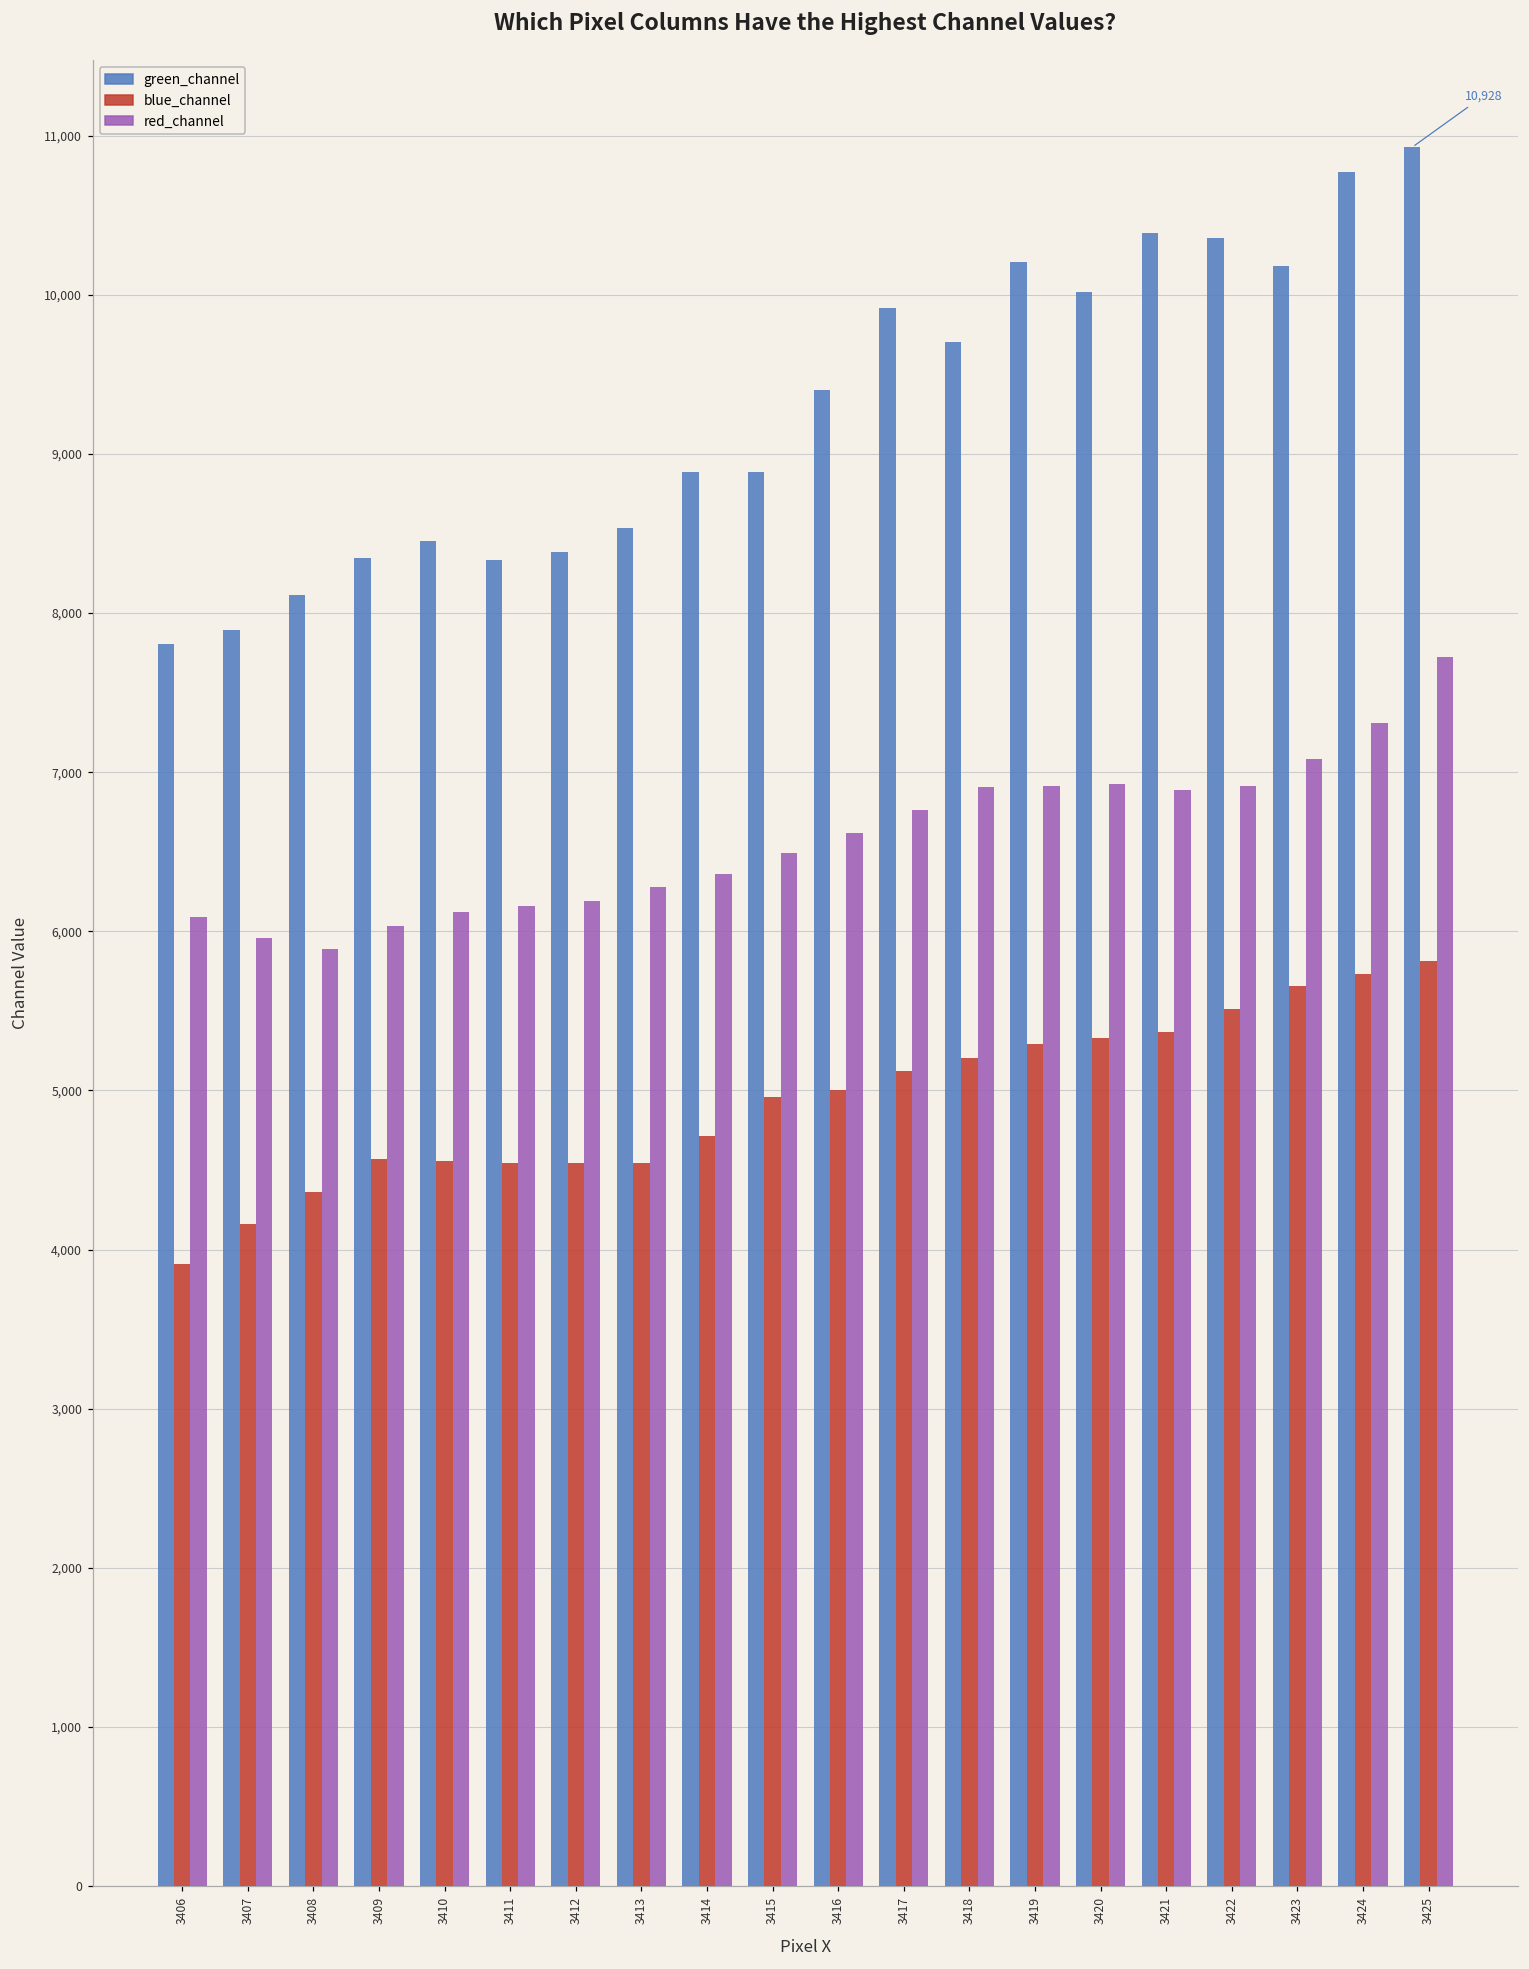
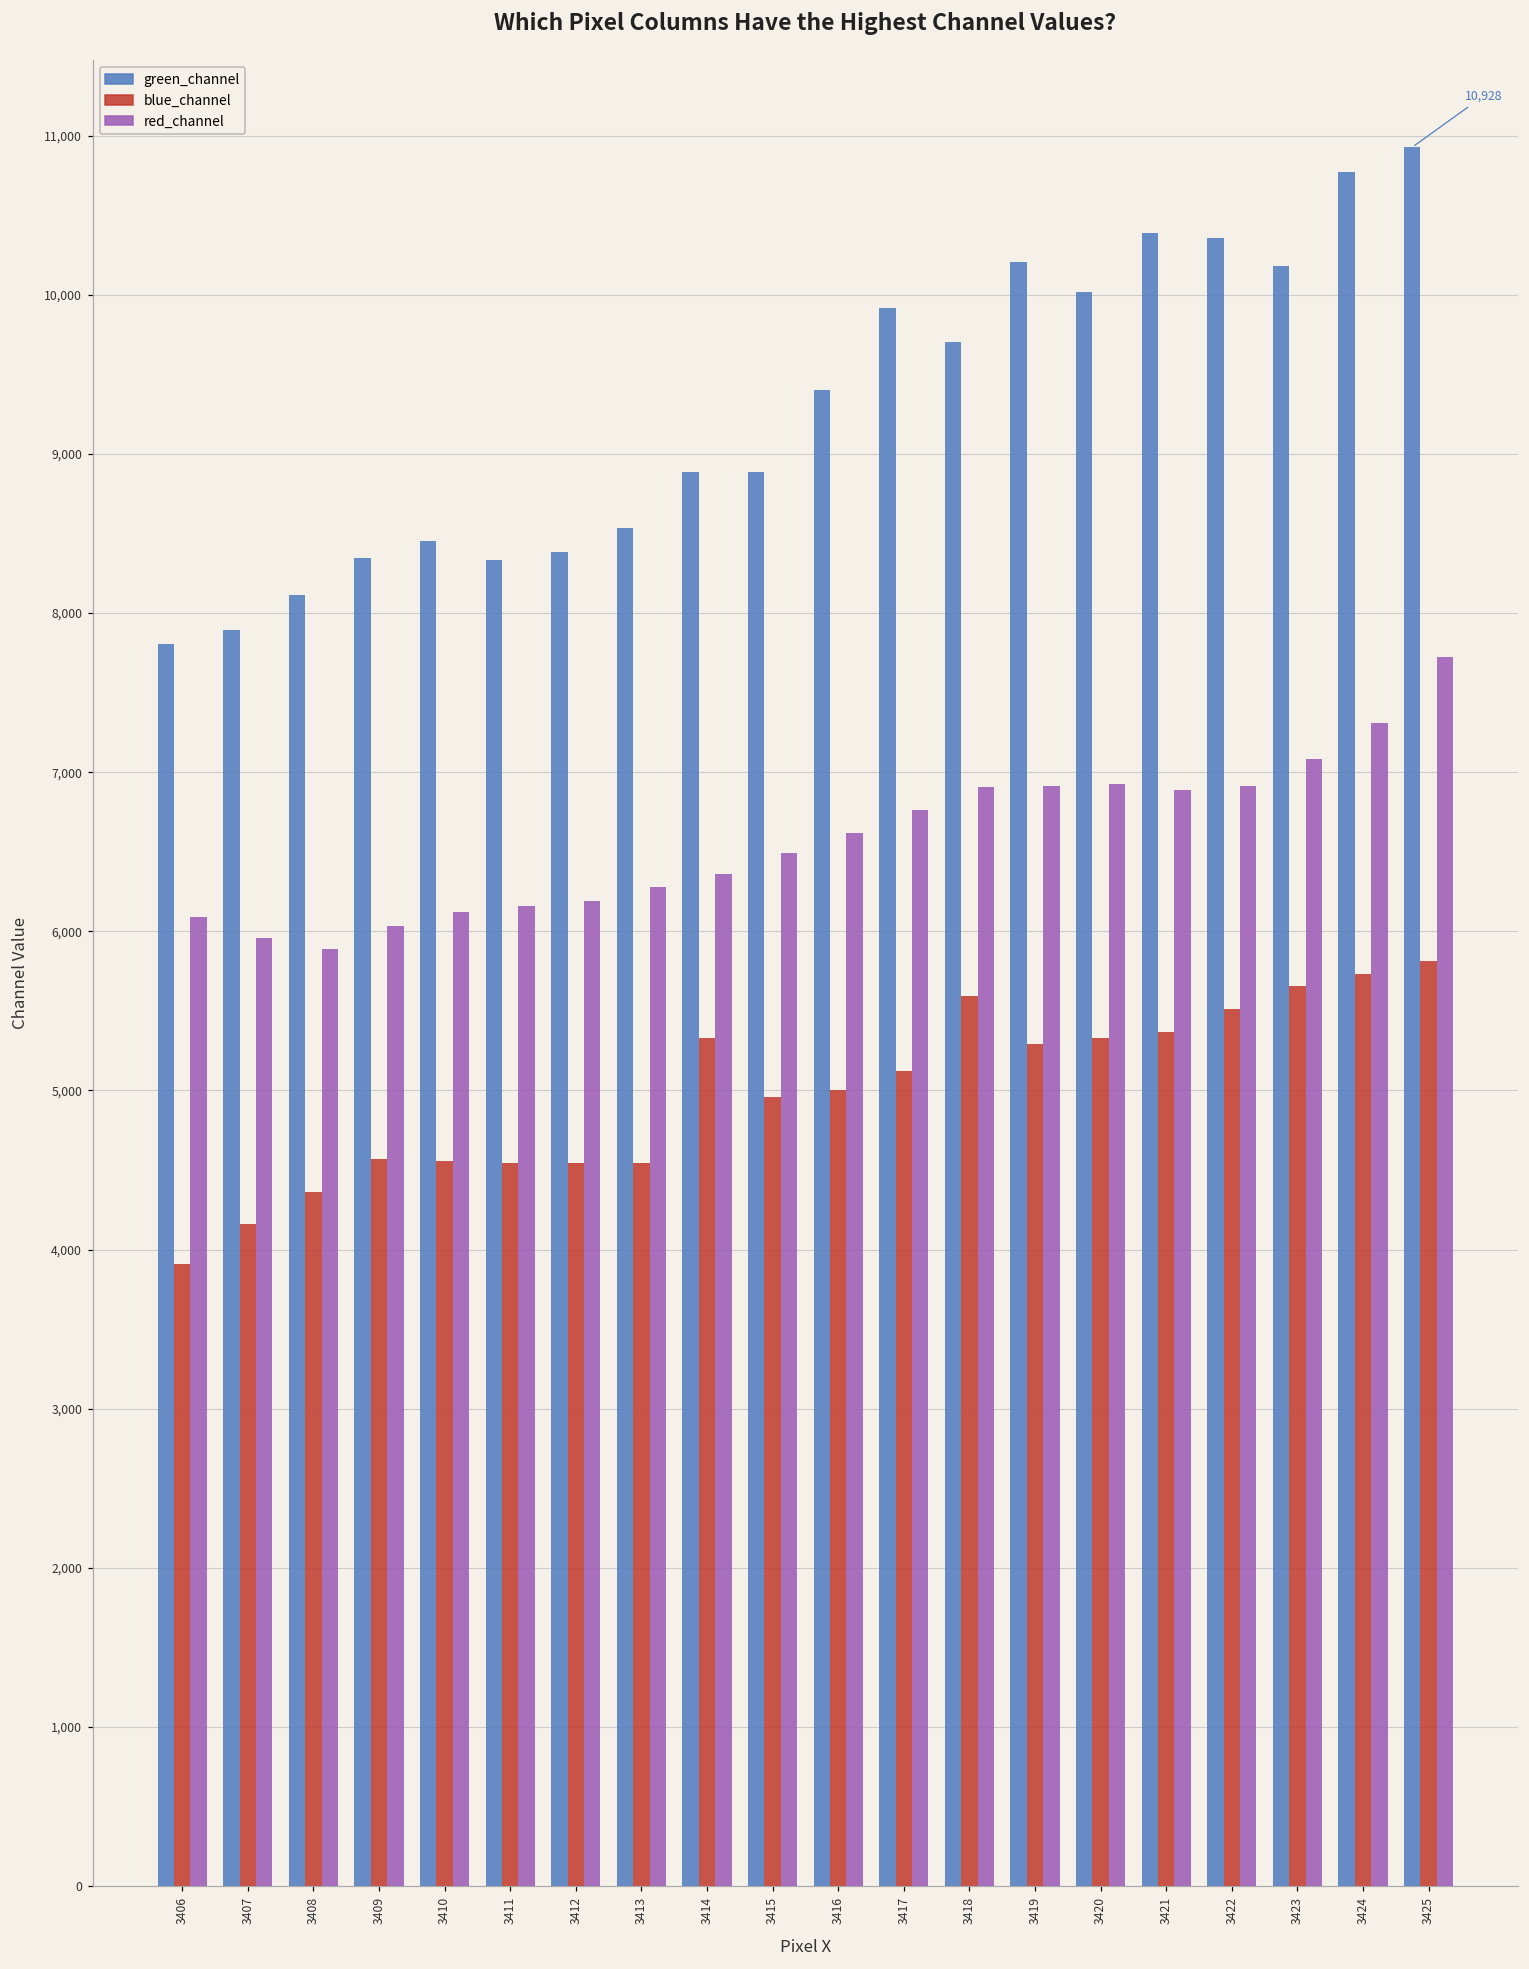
  {
    "green_channel": {
      "3425": "10,928"
    },
    "blue_channel": {
      "3406": "3,910",
      "3407": "4,160",
      "3408": "4,360",
      "3409": "4,570",
      "3410": "4,560",
      "3411": "4,550",
      "3412": "4,550",
      "3413": "4,550",
-     "3414": "4,720",
+     "3414": "5,330",
      "3415": "4,960",
      "3416": "5,000",
      "3417": "5,120",
-     "3418": "5,210",
+     "3418": "5,590",
      "3419": "5,290",
      "3420": "5,330",
      "3421": "5,370",
      "3422": "5,510",
      "3423": "5,650",
      "3424": "5,730",
      "3425": "5,810"
    },
    "red_channel": {
      "3406": "6,090",
      "3407": "5,960",
      "3408": "5,890",
      "3409": "6,030",
      "3410": "6,120",
      "3411": "6,160",
      "3412": "6,190",
      "3413": "6,280",
      "3414": "6,360",
      "3415": "6,490",
      "3416": "6,620",
      "3417": "6,760",
      "3418": "6,900",
      "3419": "6,920",
      "3420": "6,930",
      "3421": "6,890",
      "3422": "6,910",
      "3423": "7,080",
      "3424": "7,310",
      "3425": "7,720"
    }
  }
